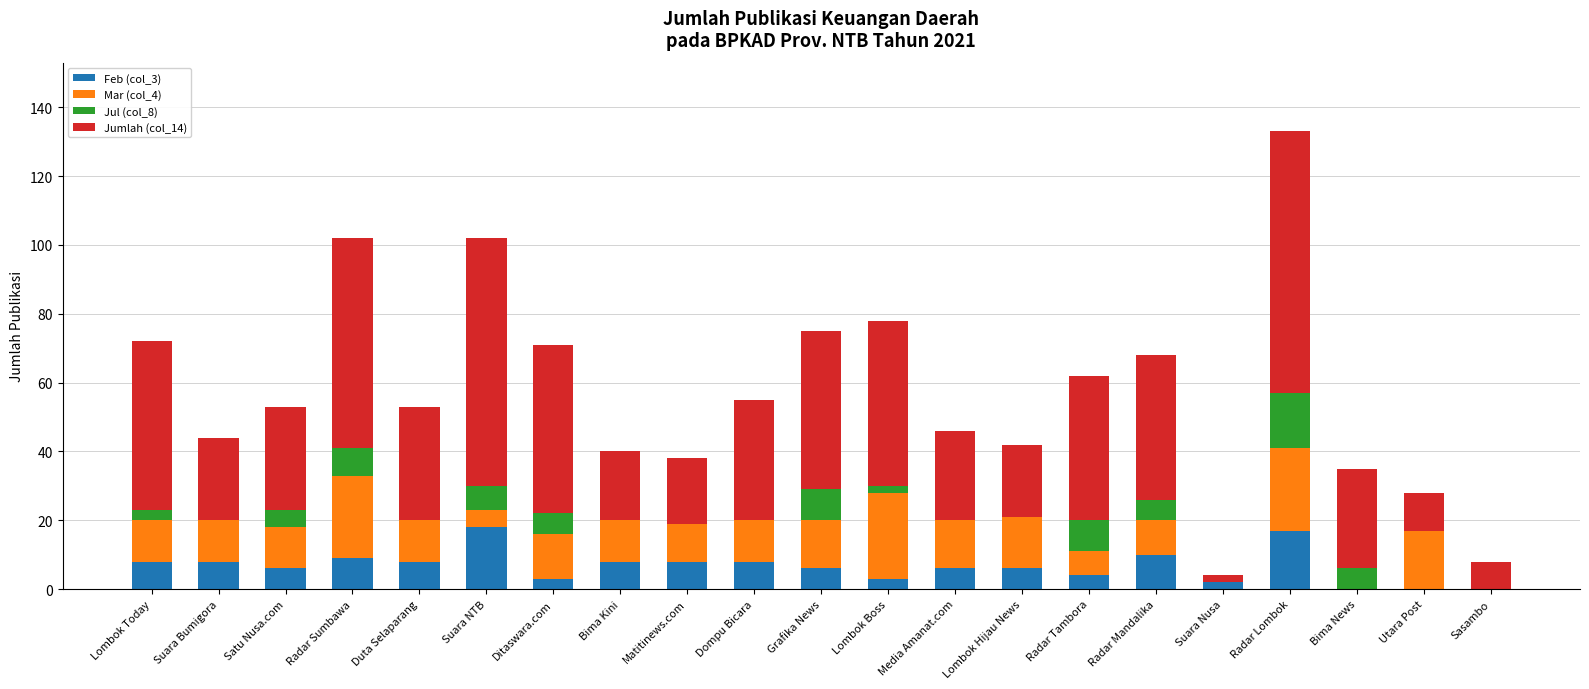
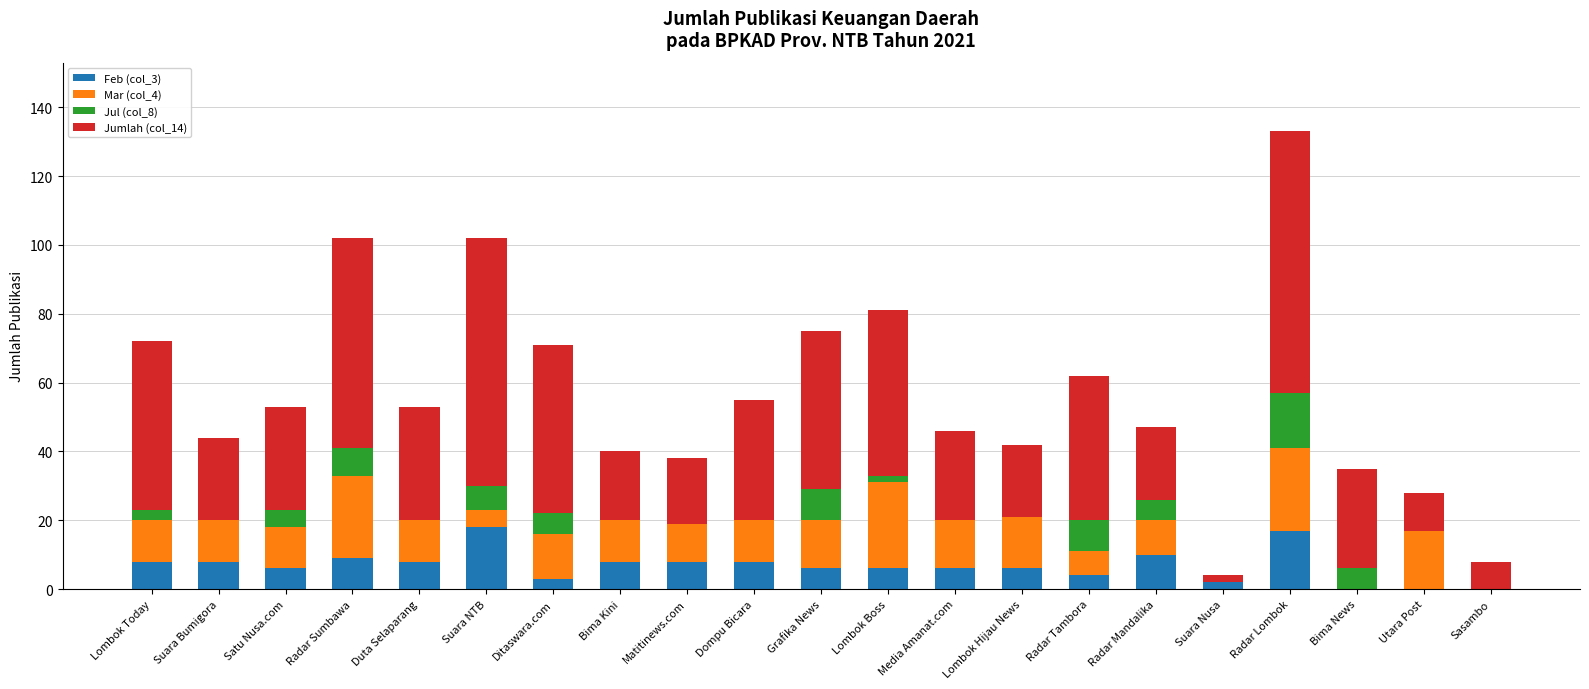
  {
    "Feb (col_3)": {
      "Lombok Today": 8,
      "Suara Bumigora": 8,
      "Satu Nusa.com": 6,
      "Radar Sumbawa": 9,
      "Duta Selaparang": 8,
      "Suara NTB": 18,
      "Ditaswara.com": 3,
      "Bima Kini": 8,
      "Matitinews.com": 8,
      "Dompu Bicara": 8,
      "Grafika News": 6,
-     "Lombok Boss": 3,
+     "Lombok Boss": 6,
      "Media Amanat.com": 6,
      "Lombok Hijau News": 6,
      "Radar Tambora": 4,
      "Radar Mandalika": 10,
      "Suara Nusa": 2,
      "Radar Lombok": 17,
      "Bima News": 0,
      "Utara Post": 0,
      "Sasambo": 0
    },
    "Mar (col_4)": {
      "Lombok Today": 12,
      "Suara Bumigora": 12,
      "Satu Nusa.com": 12,
      "Radar Sumbawa": 24,
      "Duta Selaparang": 12,
      "Suara NTB": 5,
      "Ditaswara.com": 13,
      "Bima Kini": 12,
      "Matitinews.com": 11,
      "Dompu Bicara": 12,
      "Grafika News": 14,
      "Lombok Boss": 25,
      "Media Amanat.com": 14,
      "Lombok Hijau News": 15,
      "Radar Tambora": 7,
      "Radar Mandalika": 10,
      "Suara Nusa": 0,
      "Radar Lombok": 24,
      "Bima News": 0,
      "Utara Post": 17,
      "Sasambo": 0
    },
    "Jul (col_8)": {
      "Lombok Today": 3,
      "Suara Bumigora": 0,
      "Satu Nusa.com": 5,
      "Radar Sumbawa": 8,
      "Duta Selaparang": 0,
      "Suara NTB": 7,
      "Ditaswara.com": 6,
      "Bima Kini": 0,
      "Matitinews.com": 0,
      "Dompu Bicara": 0,
      "Grafika News": 9,
      "Lombok Boss": 2,
      "Media Amanat.com": 0,
      "Lombok Hijau News": 0,
      "Radar Tambora": 9,
      "Radar Mandalika": 6,
      "Suara Nusa": 0,
      "Radar Lombok": 16,
      "Bima News": 6,
      "Utara Post": 0,
      "Sasambo": 0
    },
    "Jumlah (col_14)": {
      "Lombok Today": 49,
      "Suara Bumigora": 24,
      "Satu Nusa.com": 30,
      "Radar Sumbawa": 61,
      "Duta Selaparang": 33,
      "Suara NTB": 72,
      "Ditaswara.com": 49,
      "Bima Kini": 20,
      "Matitinews.com": 19,
      "Dompu Bicara": 35,
      "Grafika News": 46,
      "Lombok Boss": 48,
      "Media Amanat.com": 26,
      "Lombok Hijau News": 21,
      "Radar Tambora": 42,
-     "Radar Mandalika": 42,
+     "Radar Mandalika": 21,
      "Suara Nusa": 2,
      "Radar Lombok": 76,
      "Bima News": 29,
      "Utara Post": 11,
      "Sasambo": 8
    }
  }
